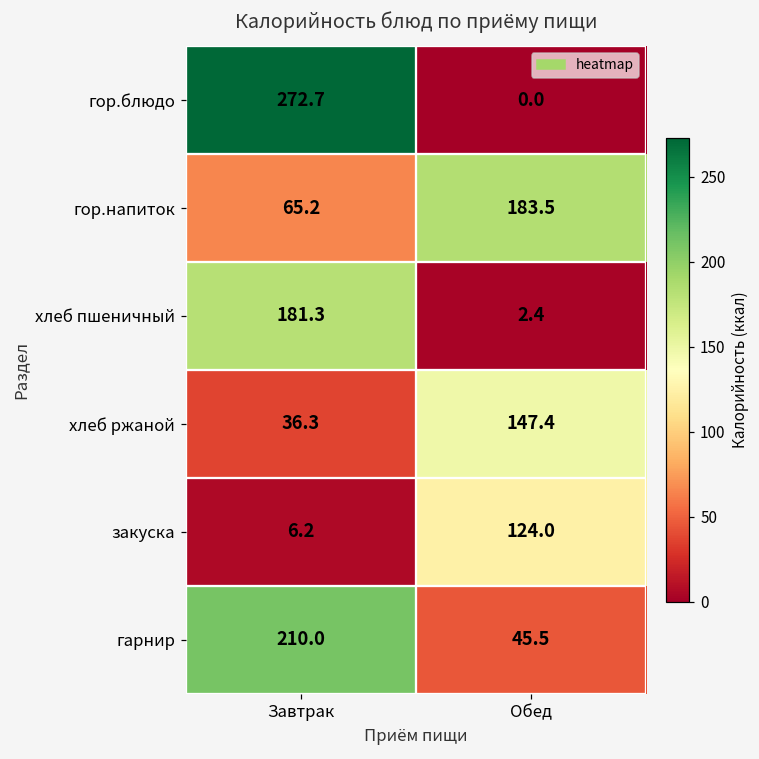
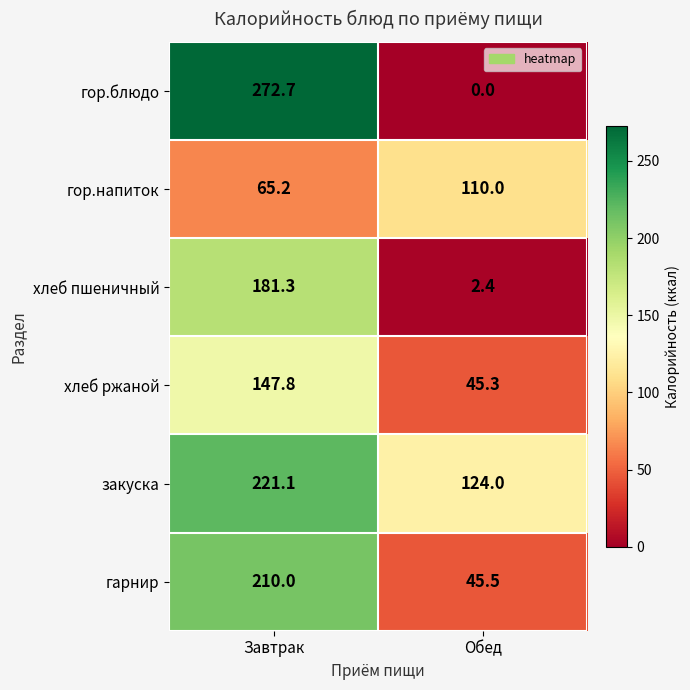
  {
    "гор.блюдо": {
      "Завтрак": 272.7,
      "Обед": 0.0
    },
    "гор.напиток": {
      "Завтрак": 65.2,
-     "Обед": 183.5
+     "Обед": 110.0
    },
    "хлеб пшеничный": {
      "Завтрак": 181.3,
      "Обед": 2.4
    },
    "хлеб ржаной": {
-     "Завтрак": 36.3,
-     "Обед": 147.4
+     "Завтрак": 147.8,
+     "Обед": 45.3
    },
    "закуска": {
-     "Завтрак": 6.2,
+     "Завтрак": 221.1,
      "Обед": 124.0
    },
    "гарнир": {
      "Завтрак": 210.0,
      "Обед": 45.5
    }
  }
